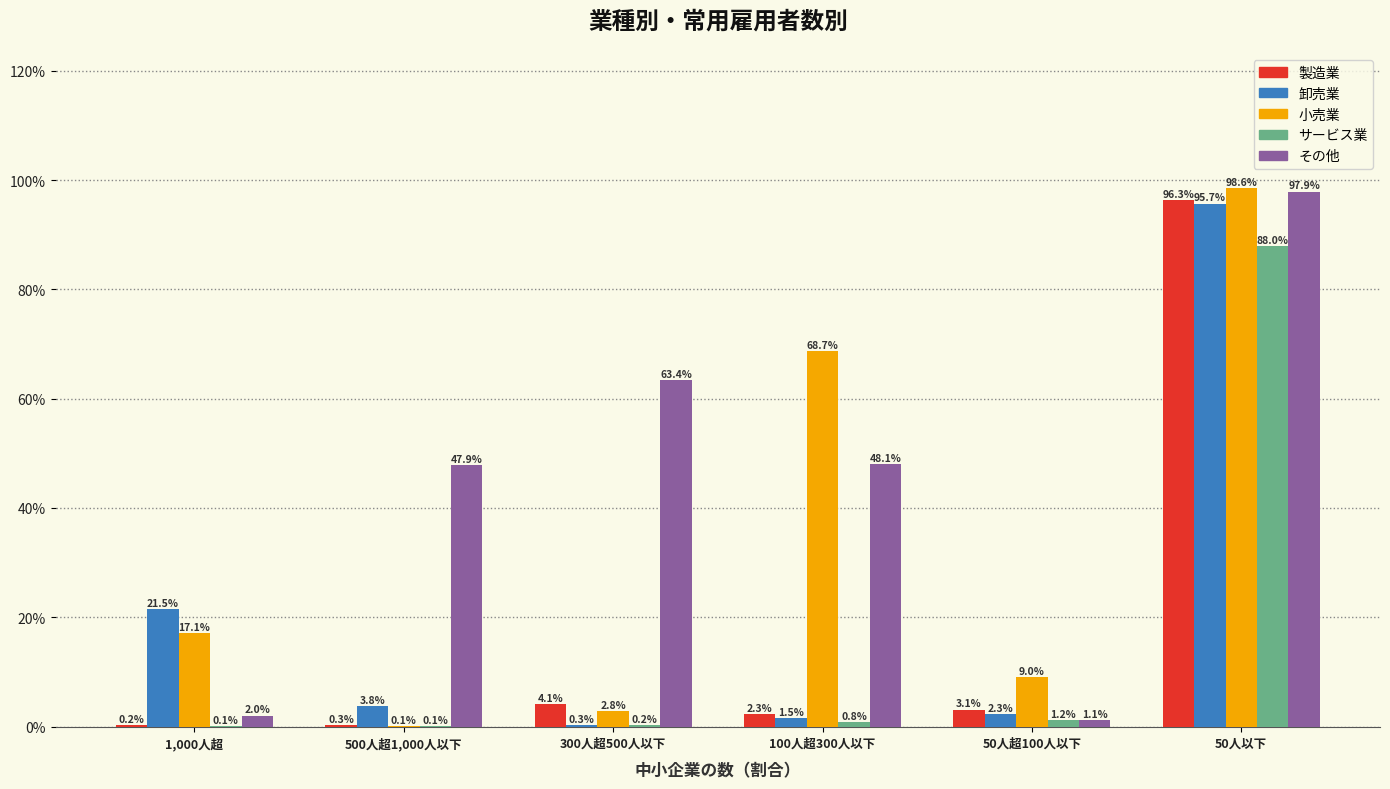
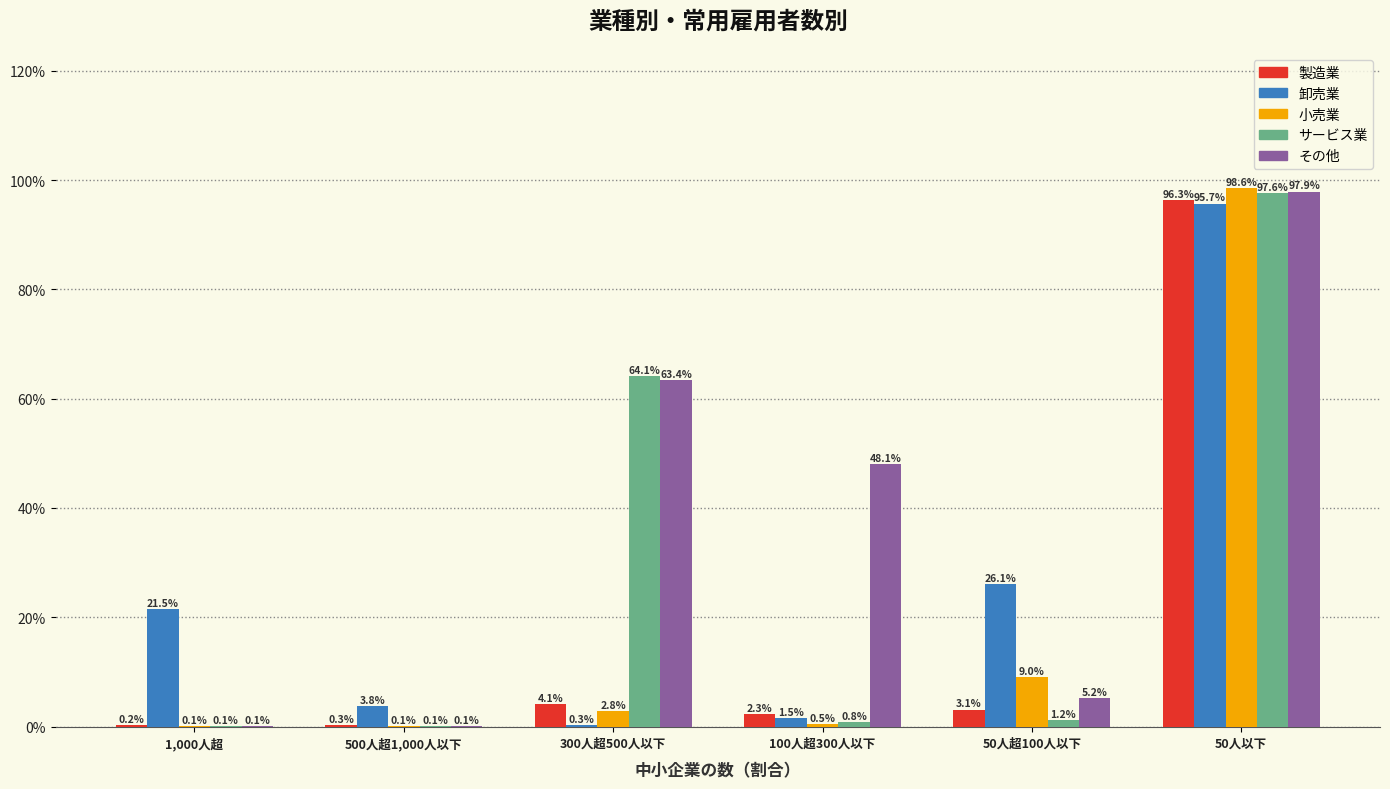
  {
    "製造業": {
      "1,000人超": "0.2%",
      "500人超1,000人以下": "0.3%",
      "300人超500人以下": "4.1%",
      "100人超300人以下": "2.3%",
      "50人超100人以下": "3.1%",
      "50人以下": "96.3%"
    },
    "卸売業": {
      "1,000人超": "21.5%",
      "500人超1,000人以下": "3.8%",
      "300人超500人以下": "0.3%",
      "100人超300人以下": "1.5%",
-     "50人超100人以下": "2.3%",
+     "50人超100人以下": "26.1%",
      "50人以下": "95.7%"
    },
    "小売業": {
-     "1,000人超": "17.1%",
+     "1,000人超": "0.1%",
      "500人超1,000人以下": "0.1%",
      "300人超500人以下": "2.8%",
-     "100人超300人以下": "68.7%",
+     "100人超300人以下": "0.5%",
      "50人超100人以下": "9.0%",
      "50人以下": "98.6%"
    },
    "サービス業": {
      "1,000人超": "0.1%",
      "500人超1,000人以下": "0.1%",
-     "300人超500人以下": "0.2%",
+     "300人超500人以下": "64.1%",
      "100人超300人以下": "0.8%",
      "50人超100人以下": "1.2%",
-     "50人以下": "88.0%"
+     "50人以下": "97.6%"
    },
    "その他": {
-     "1,000人超": "2.0%",
-     "500人超1,000人以下": "47.9%",
+     "1,000人超": "0.1%",
+     "500人超1,000人以下": "0.1%",
      "300人超500人以下": "63.4%",
      "100人超300人以下": "48.1%",
-     "50人超100人以下": "1.1%",
+     "50人超100人以下": "5.2%",
      "50人以下": "97.9%"
    }
  }
